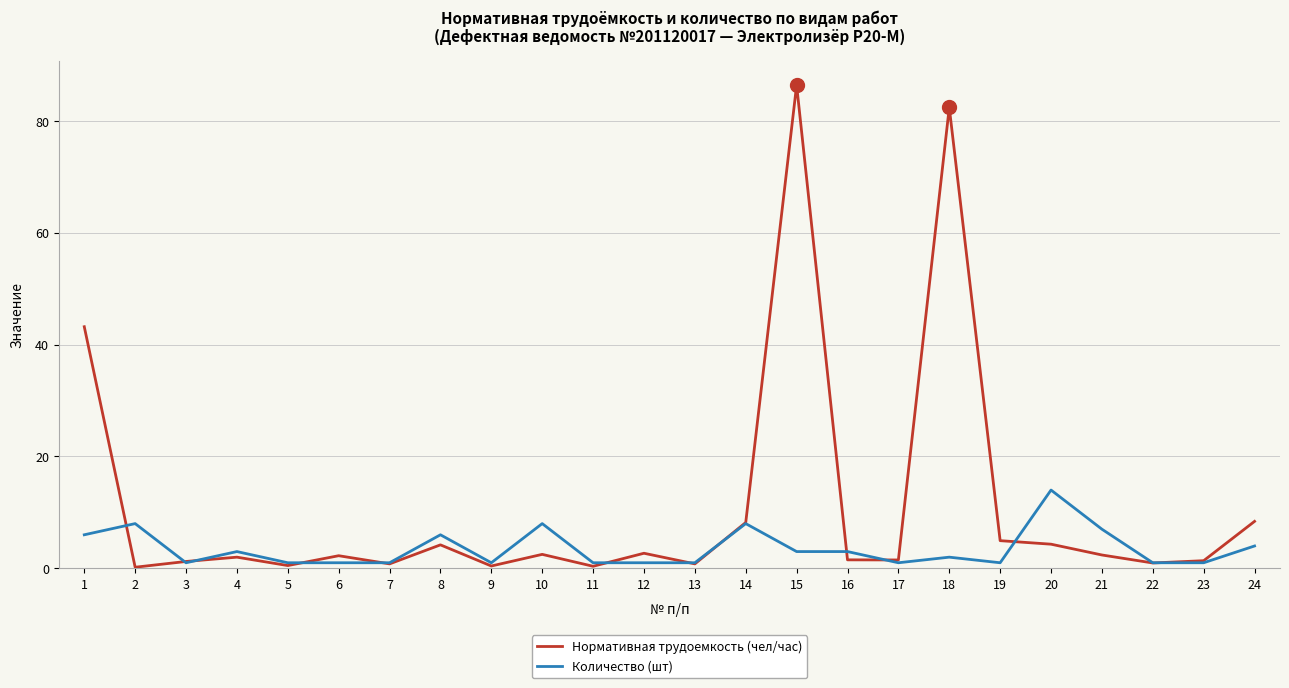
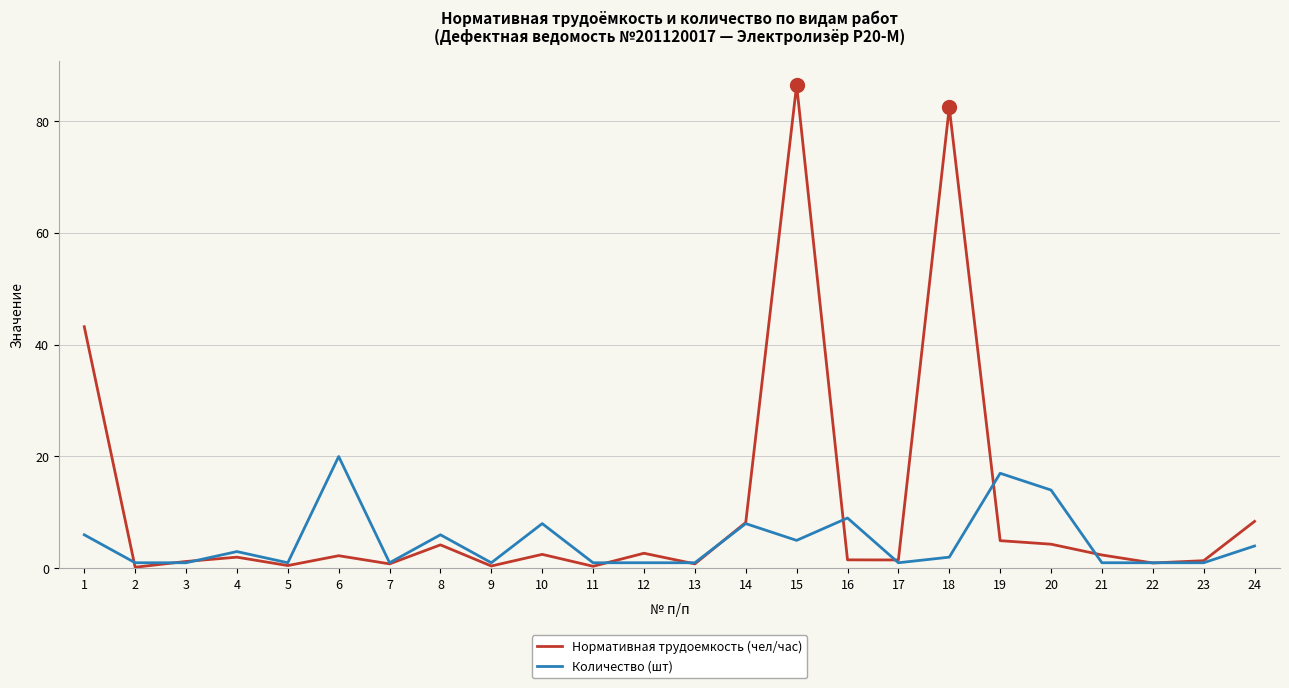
  {
    "Количество (шт)": {
      "1": 6,
-     "2": 8,
+     "2": 1,
      "4": 3,
      "5": 1,
-     "6": 1,
+     "6": 20,
      "8": 6,
      "9": 1,
      "10": 8,
      "11": 1,
      "12": 1,
-     "15": 3,
-     "16": 3,
+     "15": 5,
+     "16": 9,
      "17": 1,
      "18": 2,
-     "19": 1,
+     "19": 17,
      "20": 14,
-     "21": 7,
+     "21": 1,
      "24": 4
    }
  }
